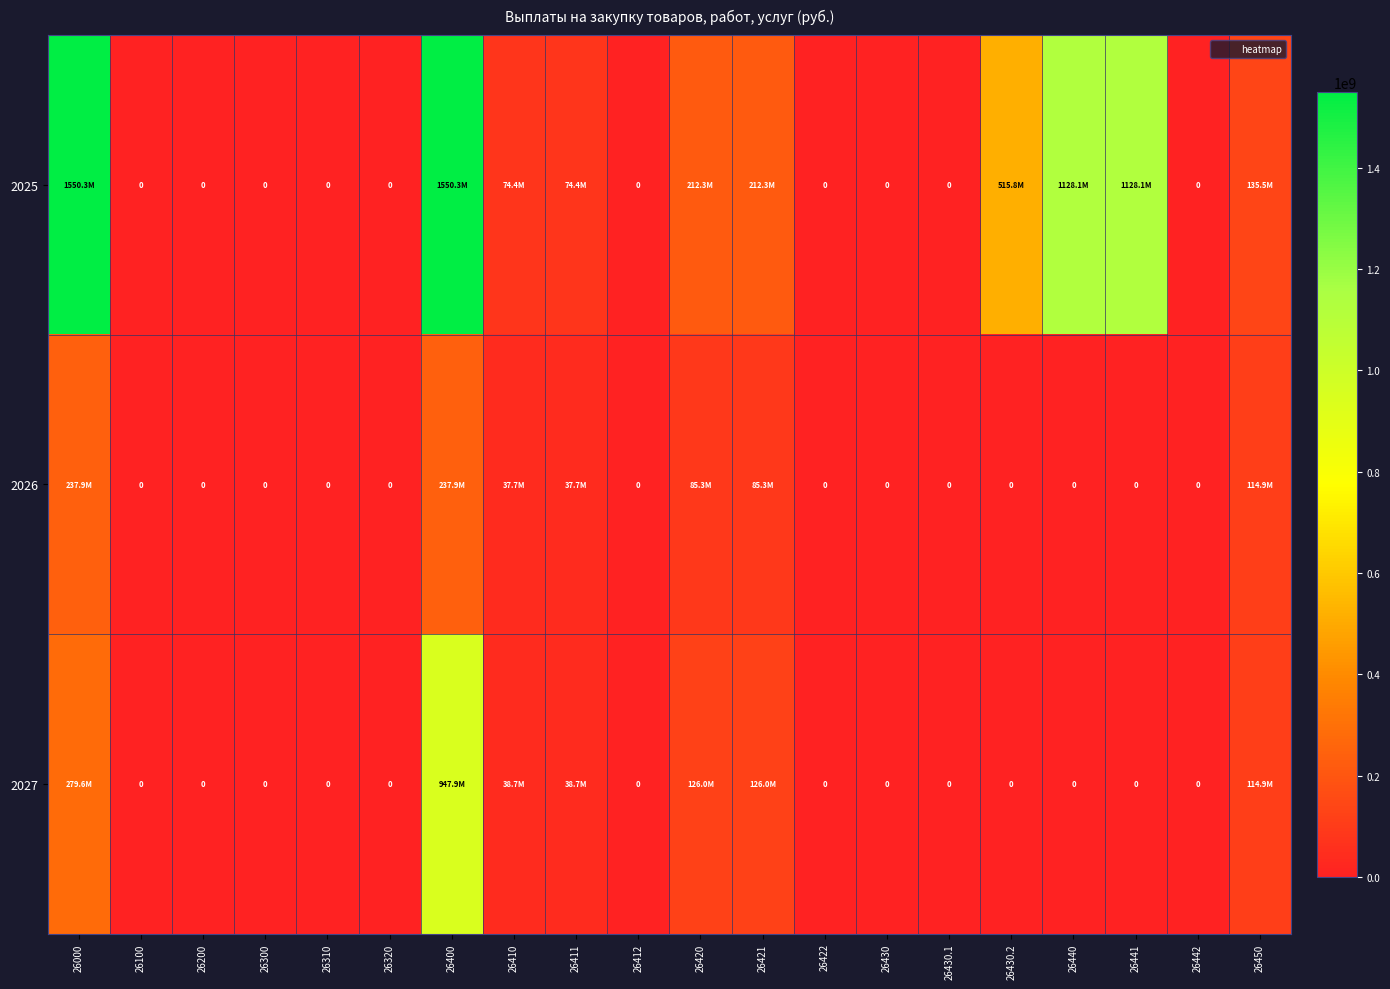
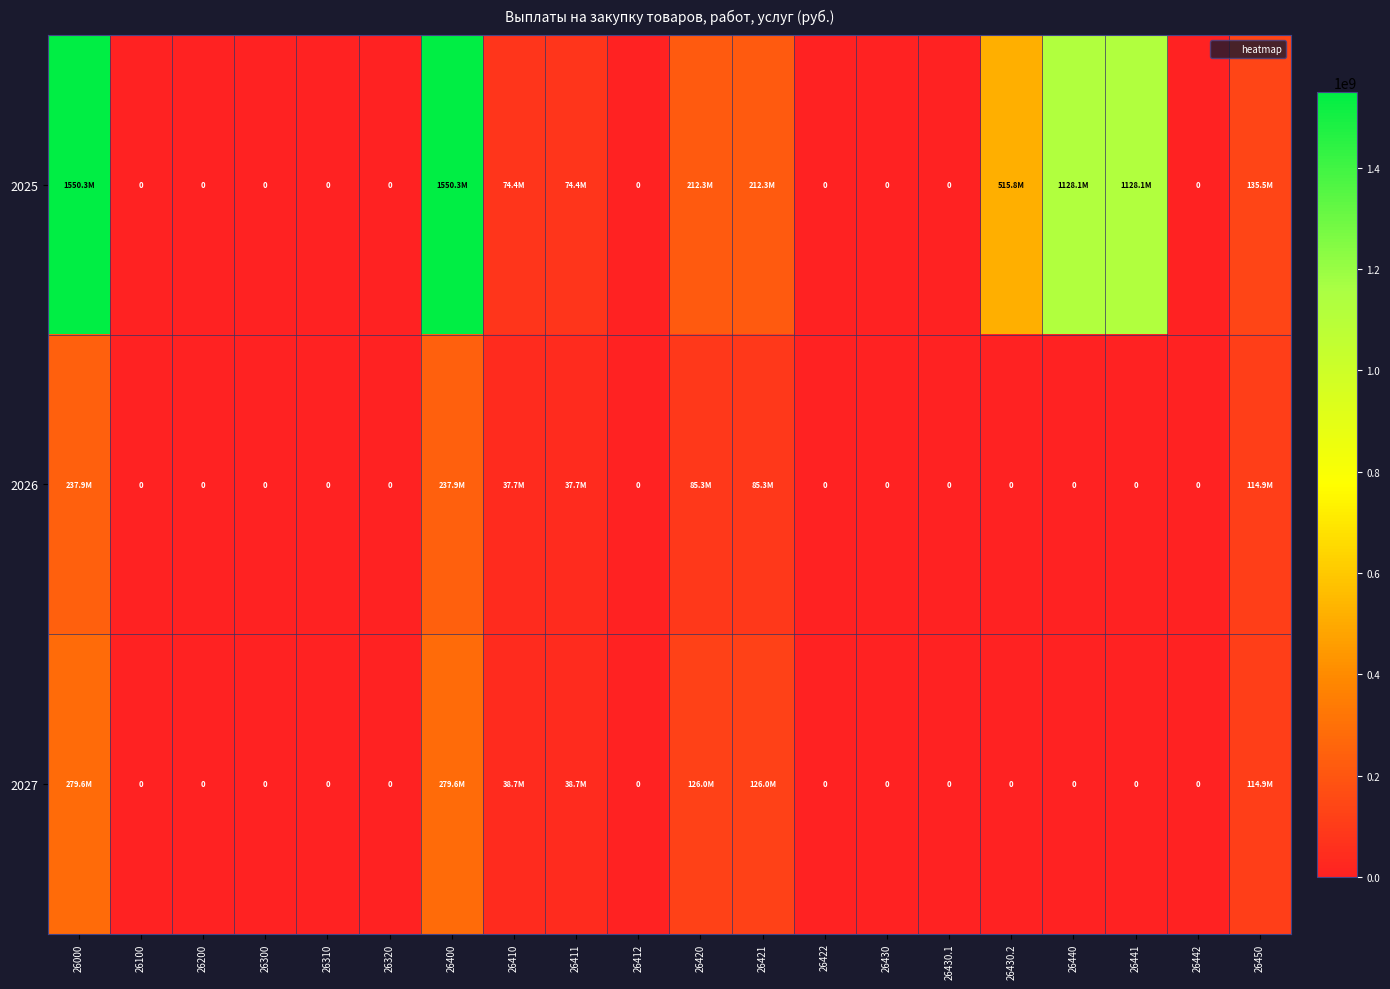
  {
    "2025": {
      "26000": "1550.3M",
      "26100": "0",
      "26200": "0",
      "26300": "0",
      "26310": "0",
      "26320": "0",
      "26400": "1550.3M",
      "26410": "74.4M",
      "26411": "74.4M",
      "26412": "0",
      "26420": "212.3M",
      "26421": "212.3M",
      "26422": "0",
      "26430": "0",
      "26430.1": "0",
      "26430.2": "515.8M",
      "26440": "1128.1M",
      "26441": "1128.1M",
      "26442": "0",
      "26450": "135.5M"
    },
    "2026": {
      "26000": "237.9M",
      "26100": "0",
      "26200": "0",
      "26300": "0",
      "26310": "0",
      "26320": "0",
      "26400": "237.9M",
      "26410": "37.7M",
      "26411": "37.7M",
      "26412": "0",
      "26420": "85.3M",
      "26421": "85.3M",
      "26422": "0",
      "26430": "0",
      "26430.1": "0",
      "26430.2": "0",
      "26440": "0",
      "26441": "0",
      "26442": "0",
      "26450": "114.9M"
    },
    "2027": {
      "26000": "279.6M",
      "26100": "0",
      "26200": "0",
      "26300": "0",
      "26310": "0",
      "26320": "0",
-     "26400": "947.9M",
+     "26400": "279.6M",
      "26410": "38.7M",
      "26411": "38.7M",
      "26412": "0",
      "26420": "126.0M",
      "26421": "126.0M",
      "26422": "0",
      "26430": "0",
      "26430.1": "0",
      "26430.2": "0",
      "26440": "0",
      "26441": "0",
      "26442": "0",
      "26450": "114.9M"
    }
  }
